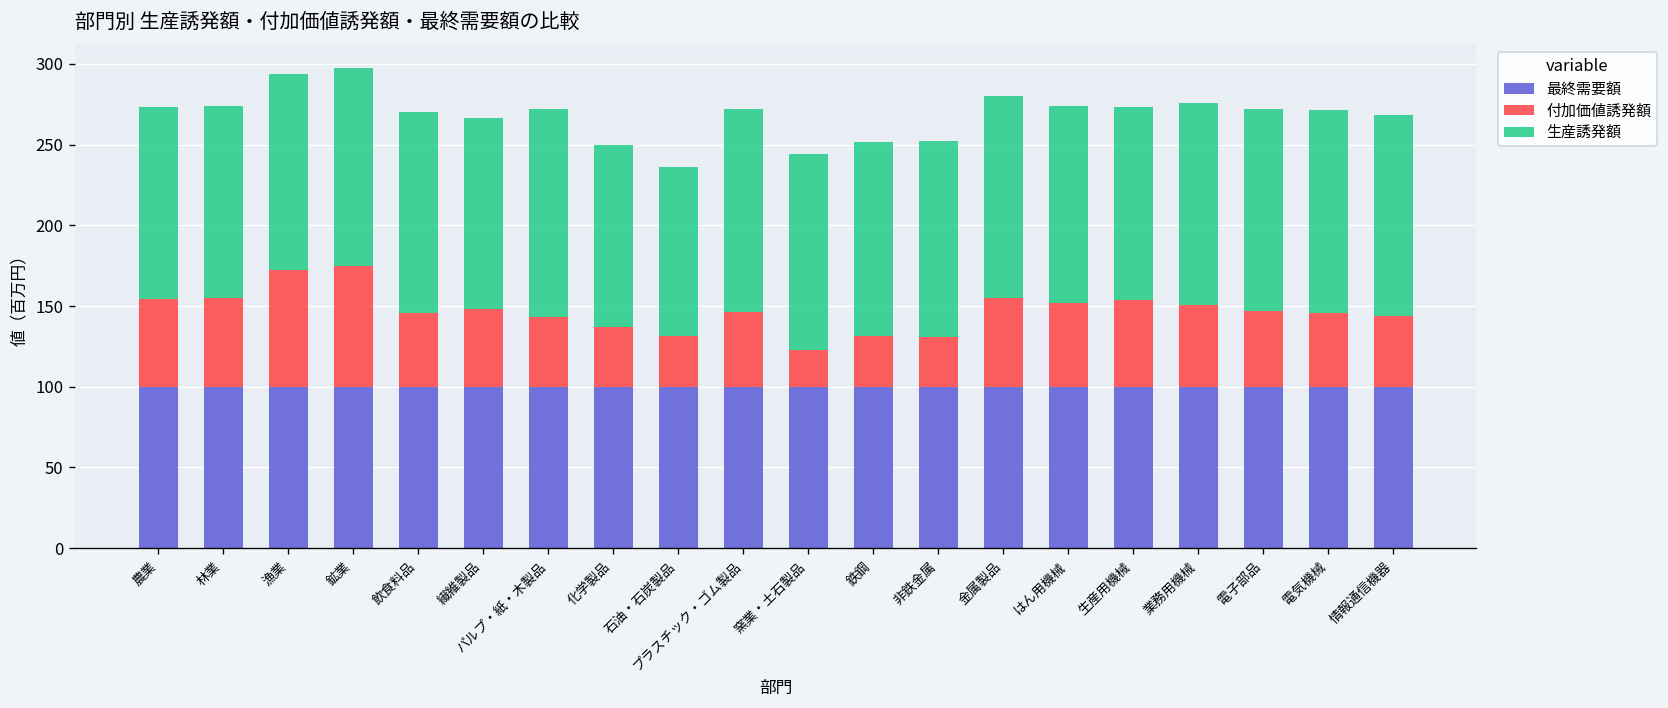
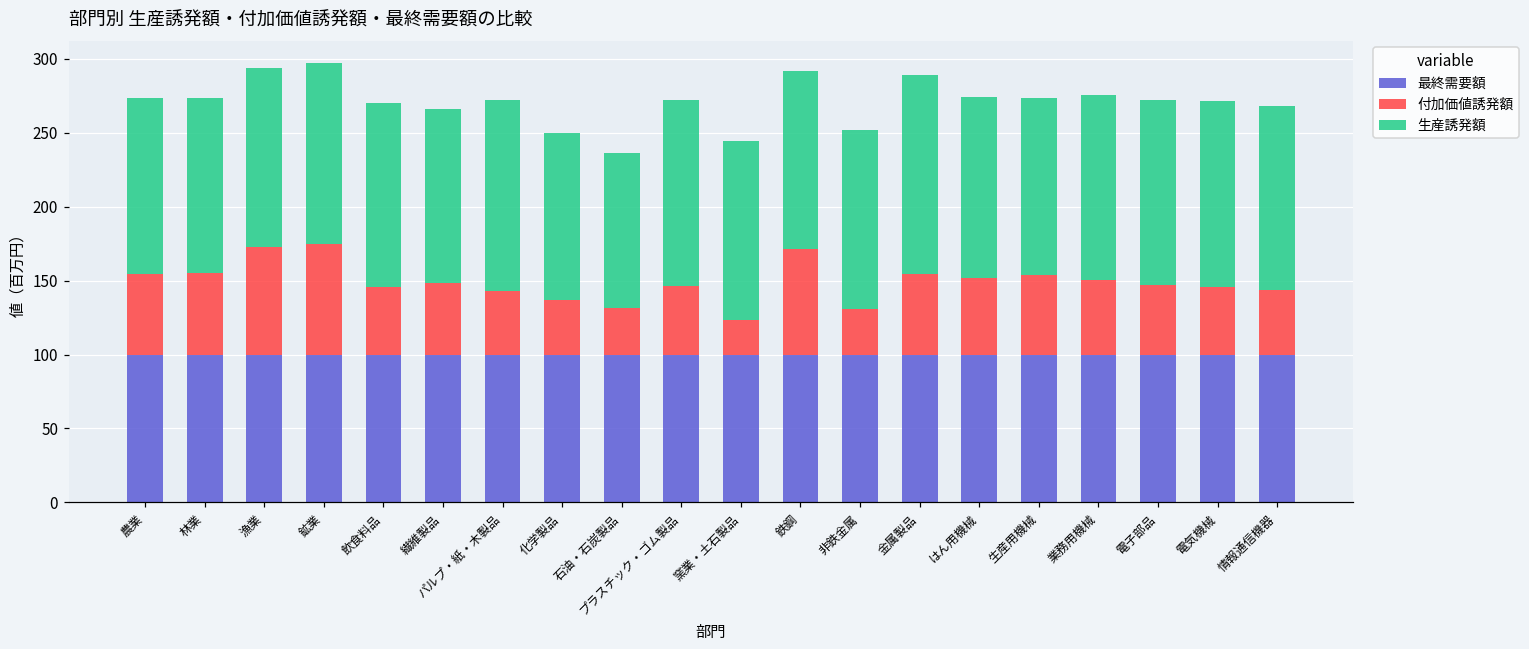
  {
    "最終需要額": {
      "農業": 100,
      "林業": 100,
      "漁業": 100,
      "鉱業": 100,
      "飲食料品": 100,
      "繊維製品": 100,
      "パルプ・紙・木製品": 100,
      "化学製品": 100,
      "石油・石炭製品": 100,
      "プラスチック・ゴム製品": 100,
      "窯業・土石製品": 100,
      "鉄鋼": 100,
      "非鉄金属": 100,
      "金属製品": 100,
      "はん用機械": 100,
      "生産用機械": 100,
      "業務用機械": 100,
      "電子部品": 100,
      "電気機械": 100,
      "情報通信機器": 100
    },
    "付加価値誘発額": {
      "農業": 54,
      "林業": 55,
      "漁業": 72,
      "鉱業": 75,
      "飲食料品": 46,
      "繊維製品": 48,
      "パルプ・紙・木製品": 43,
      "化学製品": 37,
      "石油・石炭製品": 31,
      "プラスチック・ゴム製品": 46,
      "窯業・土石製品": 23,
-     "鉄鋼": 31,
+     "鉄鋼": 71,
      "非鉄金属": 31,
      "金属製品": 55,
      "はん用機械": 52,
      "生産用機械": 54,
      "業務用機械": 51,
      "電子部品": 47,
      "電気機械": 45,
      "情報通信機器": 44
    },
    "生産誘発額": {
      "農業": 119,
      "林業": 119,
      "漁業": 121,
      "鉱業": 123,
      "飲食料品": 125,
      "繊維製品": 118,
      "パルプ・紙・木製品": 129,
      "化学製品": 113,
      "石油・石炭製品": 105,
      "プラスチック・ゴム製品": 125,
      "窯業・土石製品": 121,
      "鉄鋼": 121,
      "非鉄金属": 121,
-     "金属製品": 125,
+     "金属製品": 134,
      "はん用機械": 122,
      "生産用機械": 120,
      "業務用機械": 125,
      "電子部品": 125,
      "電気機械": 126,
      "情報通信機器": 124
    }
  }
